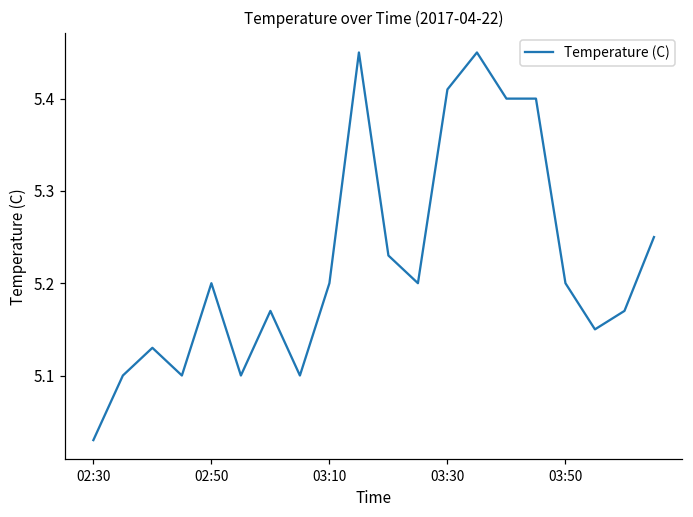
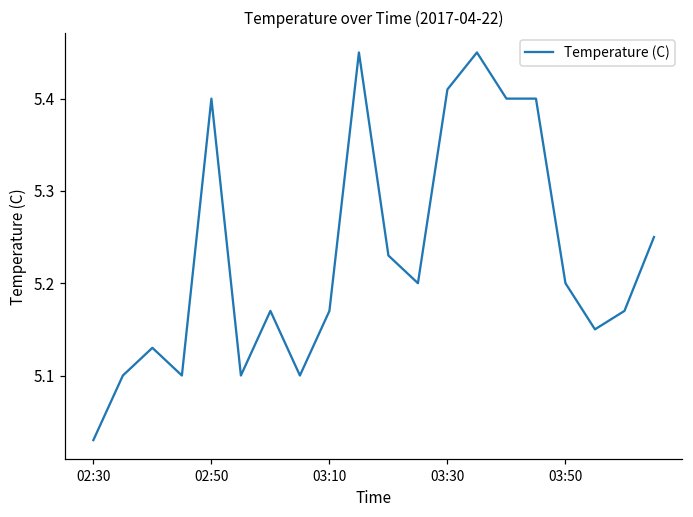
  {
    "02:30": 5.03,
-   "02:50": 5.2,
-   "03:10": 5.20,
+   "02:50": 5.4,
+   "03:10": 5.17,
    "03:30": 5.41,
    "03:50": 5.20
  }
